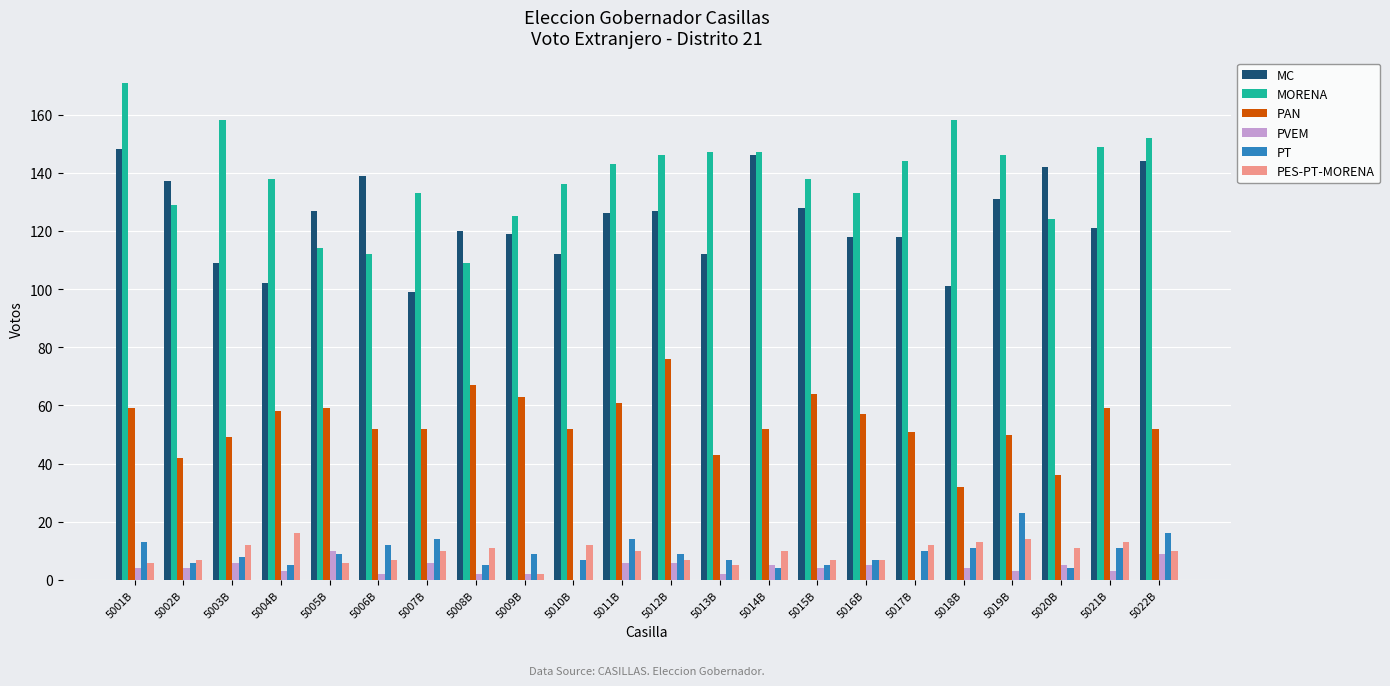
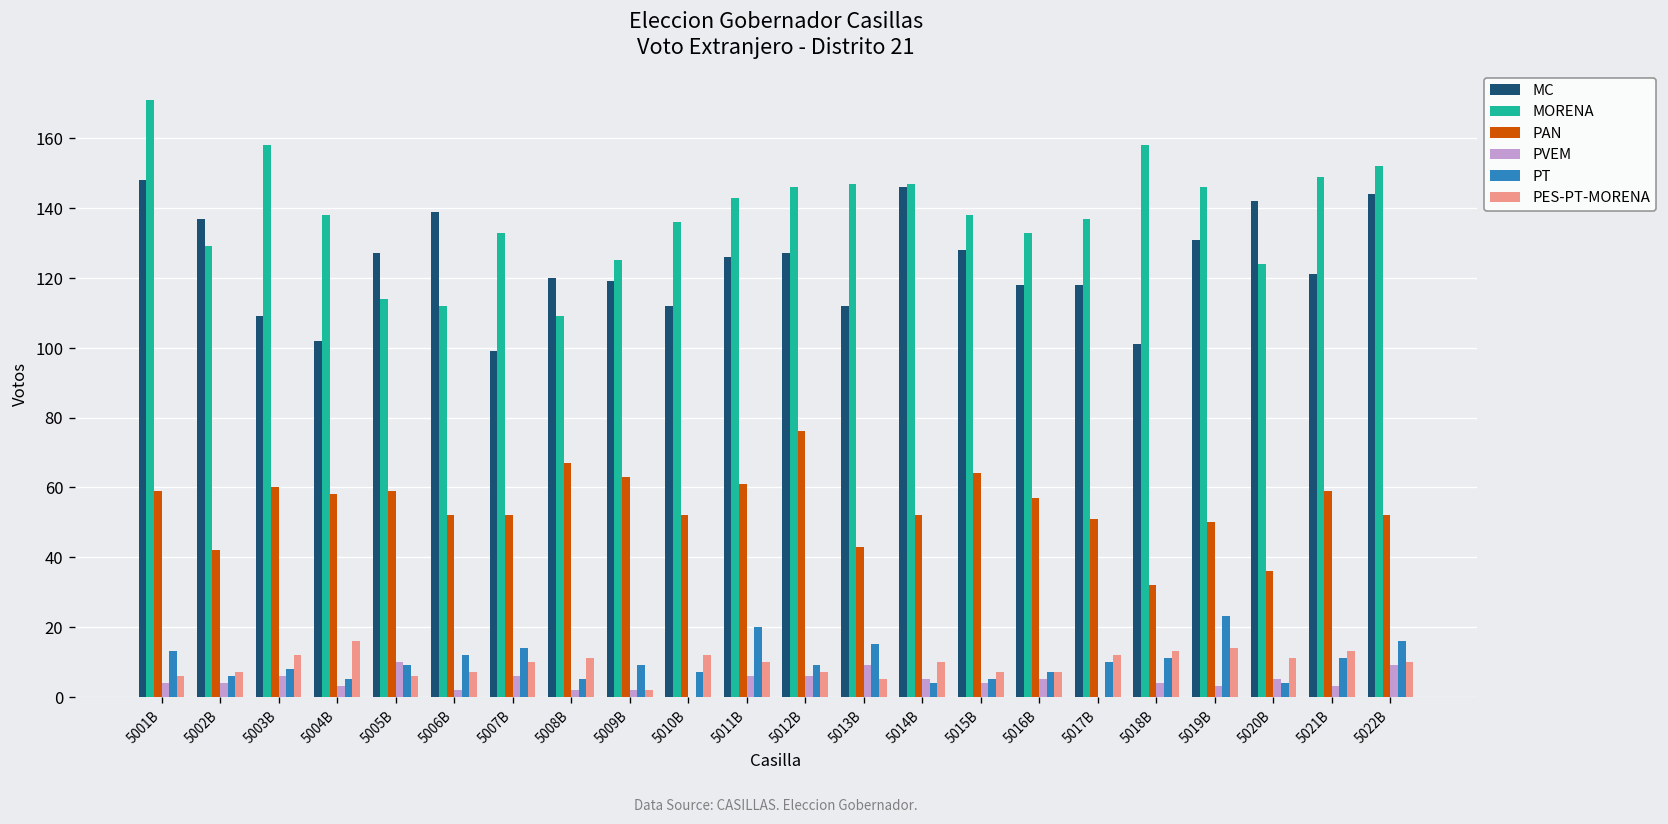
  {
    "MC": {
      "5001B": 148,
      "5002B": 137,
      "5003B": 109,
      "5004B": 102,
      "5005B": 127,
      "5006B": 139,
      "5007B": 99,
      "5008B": 120,
      "5009B": 119,
      "5010B": 112,
      "5011B": 126,
      "5012B": 127,
      "5013B": 112,
      "5014B": 146,
      "5015B": 128,
      "5016B": 118,
      "5017B": 118,
      "5018B": 101,
      "5019B": 131,
      "5020B": 142,
      "5021B": 121,
      "5022B": 144
    },
    "MORENA": {
      "5001B": 171,
      "5002B": 129,
      "5003B": 158,
      "5004B": 138,
      "5005B": 114,
      "5006B": 112,
      "5007B": 133,
      "5008B": 109,
      "5009B": 125,
      "5010B": 136,
      "5011B": 143,
      "5012B": 146,
      "5013B": 147,
      "5014B": 147,
      "5015B": 138,
      "5016B": 133,
-     "5017B": 144,
+     "5017B": 137,
      "5018B": 158,
      "5019B": 146,
      "5020B": 124,
      "5021B": 149,
      "5022B": 152
    },
    "PAN": {
      "5001B": 59,
      "5002B": 42,
-     "5003B": 49,
+     "5003B": 60,
      "5004B": 58,
      "5005B": 59,
      "5006B": 52,
      "5007B": 52,
      "5008B": 67,
      "5009B": 63,
      "5010B": 52,
      "5011B": 61,
      "5012B": 76,
      "5013B": 43,
      "5014B": 52,
      "5015B": 64,
      "5016B": 57,
      "5017B": 51,
      "5018B": 32,
      "5019B": 50,
      "5020B": 36,
      "5021B": 59,
      "5022B": 52
    },
    "PVEM": {
      "5001B": 4,
      "5002B": 4,
      "5003B": 6,
      "5004B": 3,
      "5005B": 10,
      "5006B": 2,
      "5007B": 6,
      "5008B": 2,
      "5009B": 2,
      "5010B": 0,
      "5011B": 6,
      "5012B": 6,
-     "5013B": 2,
+     "5013B": 9,
      "5014B": 5,
      "5015B": 4,
      "5016B": 5,
      "5017B": 0,
      "5018B": 4,
      "5019B": 3,
      "5020B": 5,
      "5021B": 3,
      "5022B": 9
    },
    "PT": {
      "5001B": 13,
      "5002B": 6,
      "5003B": 8,
      "5004B": 5,
      "5005B": 9,
      "5006B": 12,
      "5007B": 14,
      "5008B": 5,
      "5009B": 9,
      "5010B": 7,
-     "5011B": 14,
+     "5011B": 20,
      "5012B": 9,
-     "5013B": 7,
+     "5013B": 15,
      "5014B": 4,
      "5015B": 5,
      "5016B": 7,
      "5017B": 10,
      "5018B": 11,
      "5019B": 23,
      "5020B": 4,
      "5021B": 11,
      "5022B": 16
    },
    "PES-PT-MORENA": {
      "5001B": 6,
      "5002B": 7,
      "5003B": 12,
      "5004B": 16,
      "5005B": 6,
      "5006B": 7,
      "5007B": 10,
      "5008B": 11,
      "5009B": 2,
      "5010B": 12,
      "5011B": 10,
      "5012B": 7,
      "5013B": 5,
      "5014B": 10,
      "5015B": 7,
      "5016B": 7,
      "5017B": 12,
      "5018B": 13,
      "5019B": 14,
      "5020B": 11,
      "5021B": 13,
      "5022B": 10
    }
  }
